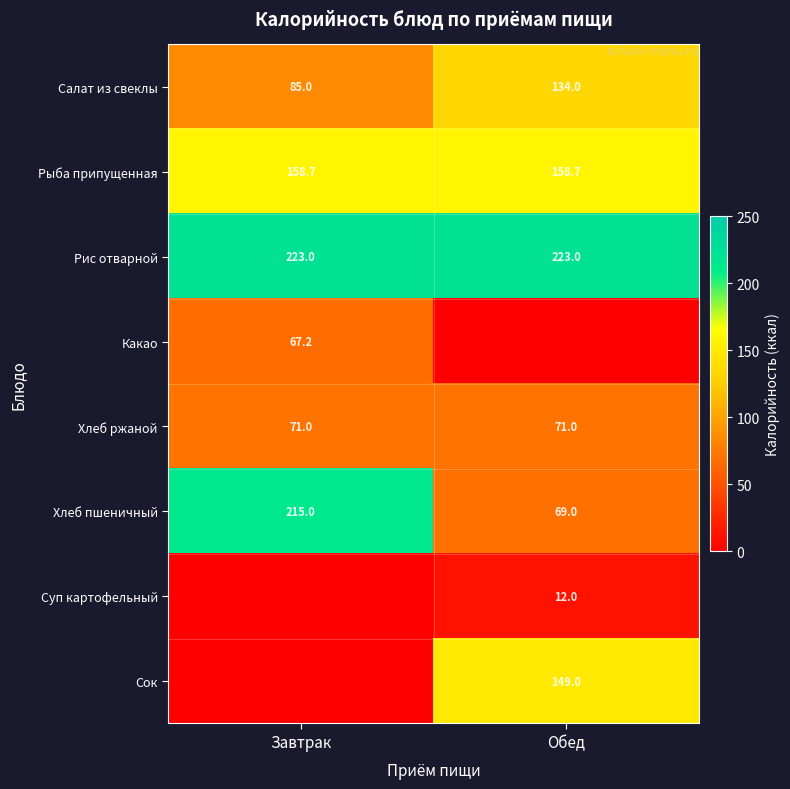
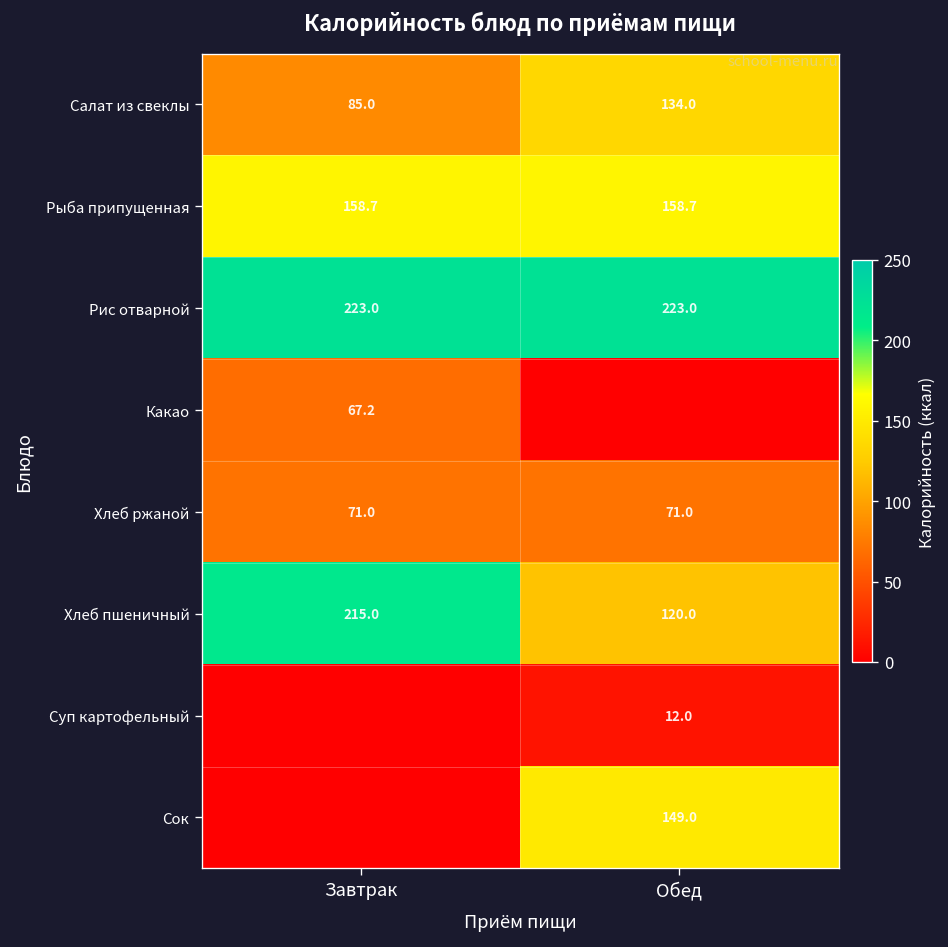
  {
    "Салат из свеклы": {
      "Завтрак": 85.0
    },
    "Рыба припущенная": {
      "Завтрак": 158.7,
      "Обед": 158.7
    },
    "Рис отварной": {
      "Завтрак": 223.0,
      "Обед": 223.0
    },
    "Какао": {
      "Завтрак": 67.2
    },
    "Хлеб ржаной": {
      "Завтрак": 71.0,
      "Обед": 71.0
    },
    "Хлеб пшеничный": {
      "Завтрак": 215.0,
-     "Обед": 69.0
+     "Обед": 120.0
    },
    "Суп картофельный": {
      "Обед": 12.0
    },
    "Сок": {
      "Обед": 149.0
    }
  }
